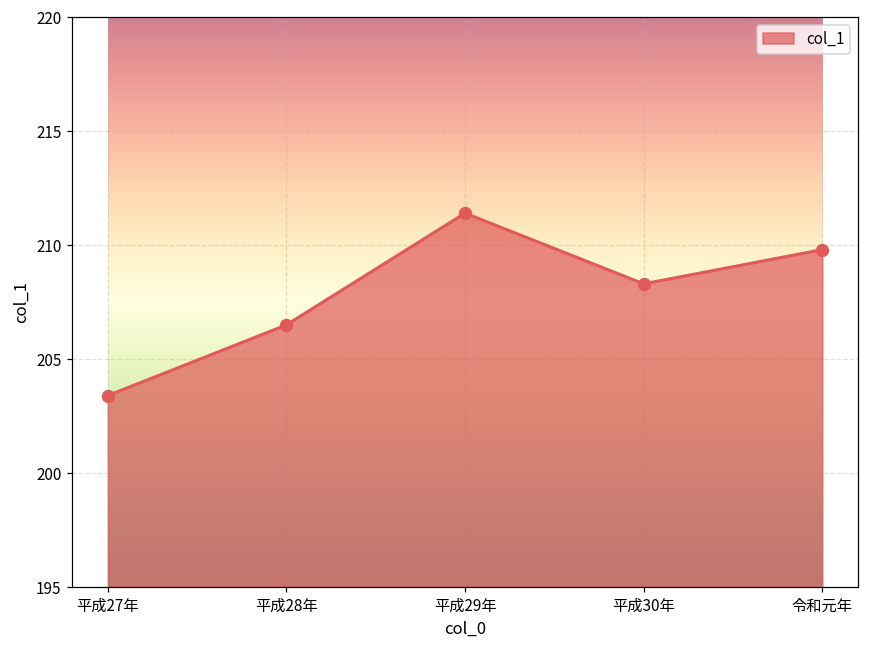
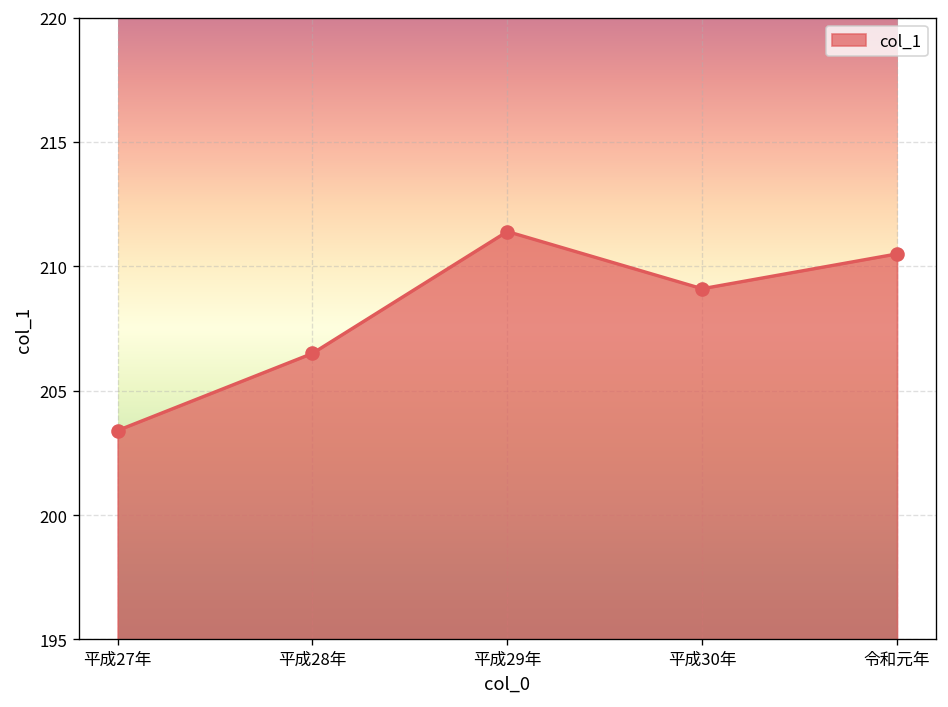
  {
    "平成27年": 203.4,
    "平成28年": 206.5,
    "平成29年": 211.4,
-   "平成30年": 208.3,
-   "令和元年": 209.8
+   "平成30年": 209.1,
+   "令和元年": 210.5
  }
